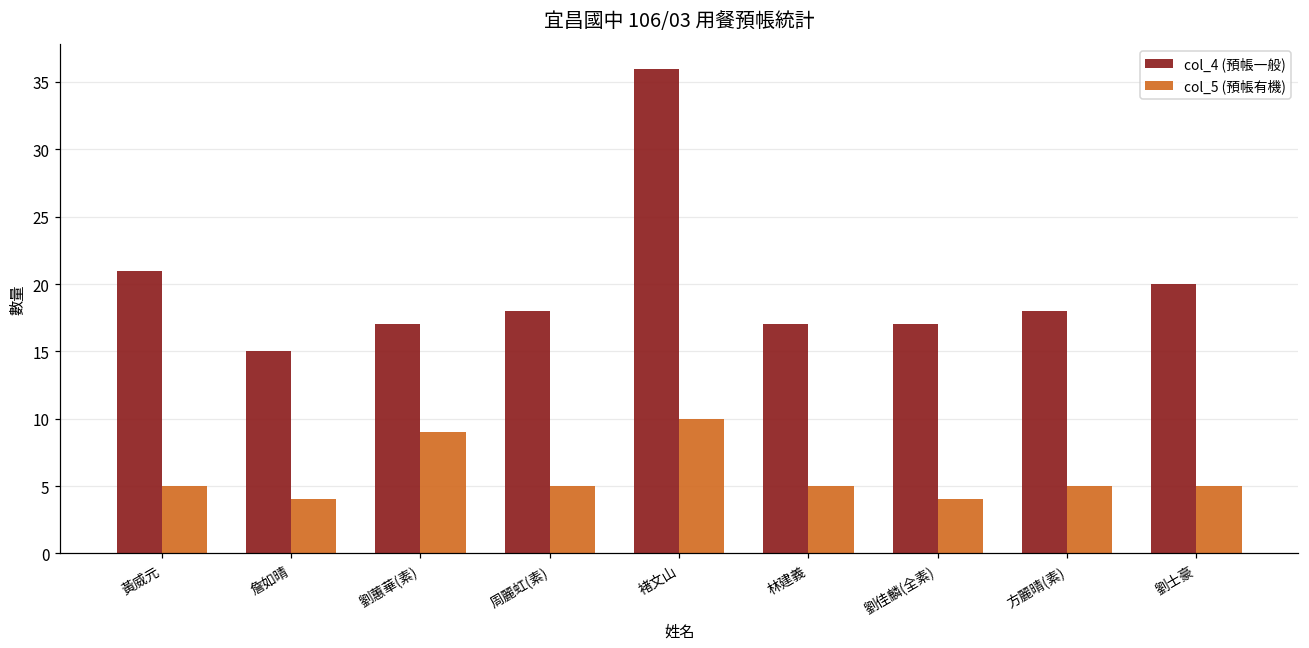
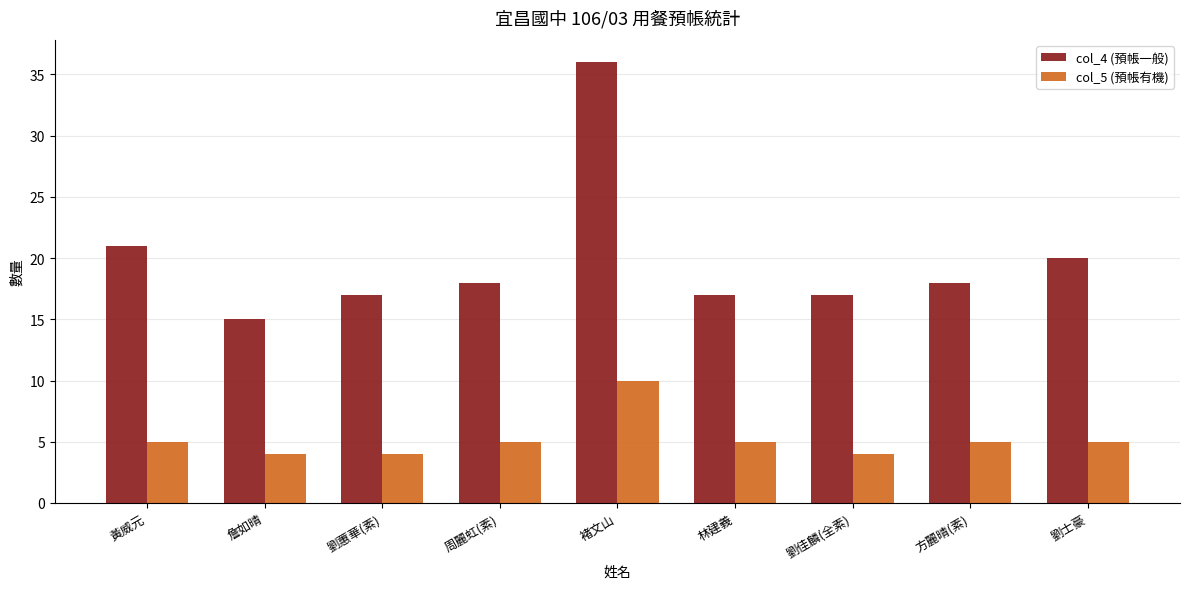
  {
    "col_4 (預帳一般)": {
      "黃威元": 21,
      "詹如晴": 15,
      "劉蕙華(素)": 17,
      "周麗虹(素)": 18,
      "褚文山": 36,
      "林建義": 17,
      "劉佳麟(全素)": 17,
      "方麗晴(素)": 18,
      "劉士豪": 20
    },
    "col_5 (預帳有機)": {
      "黃威元": 5,
      "詹如晴": 4,
-     "劉蕙華(素)": 9,
+     "劉蕙華(素)": 4,
      "周麗虹(素)": 5,
      "褚文山": 10,
      "林建義": 5,
      "劉佳麟(全素)": 4,
      "方麗晴(素)": 5,
      "劉士豪": 5
    }
  }
